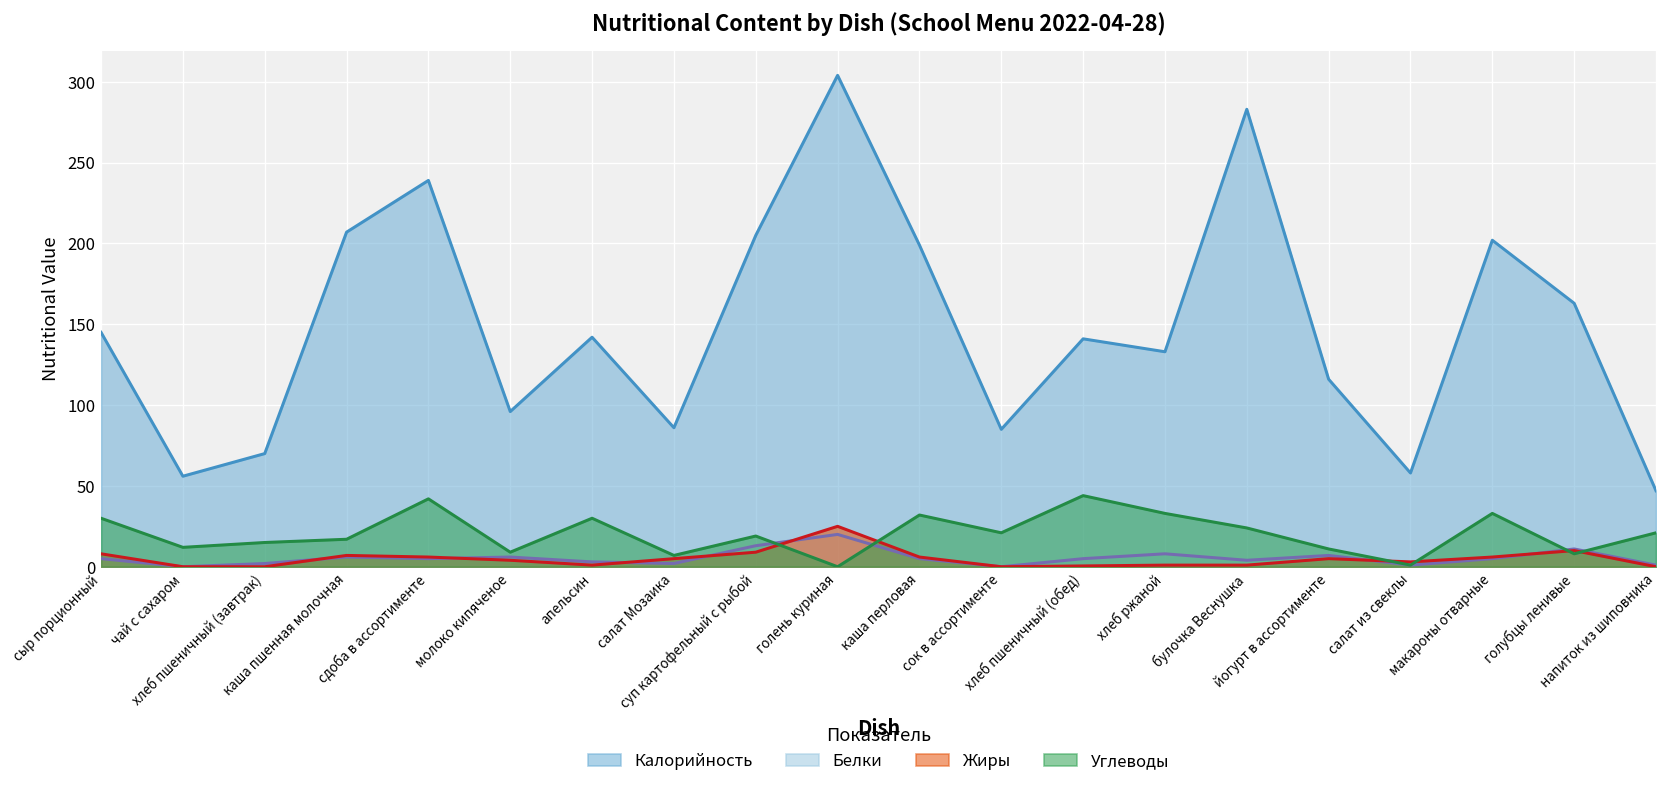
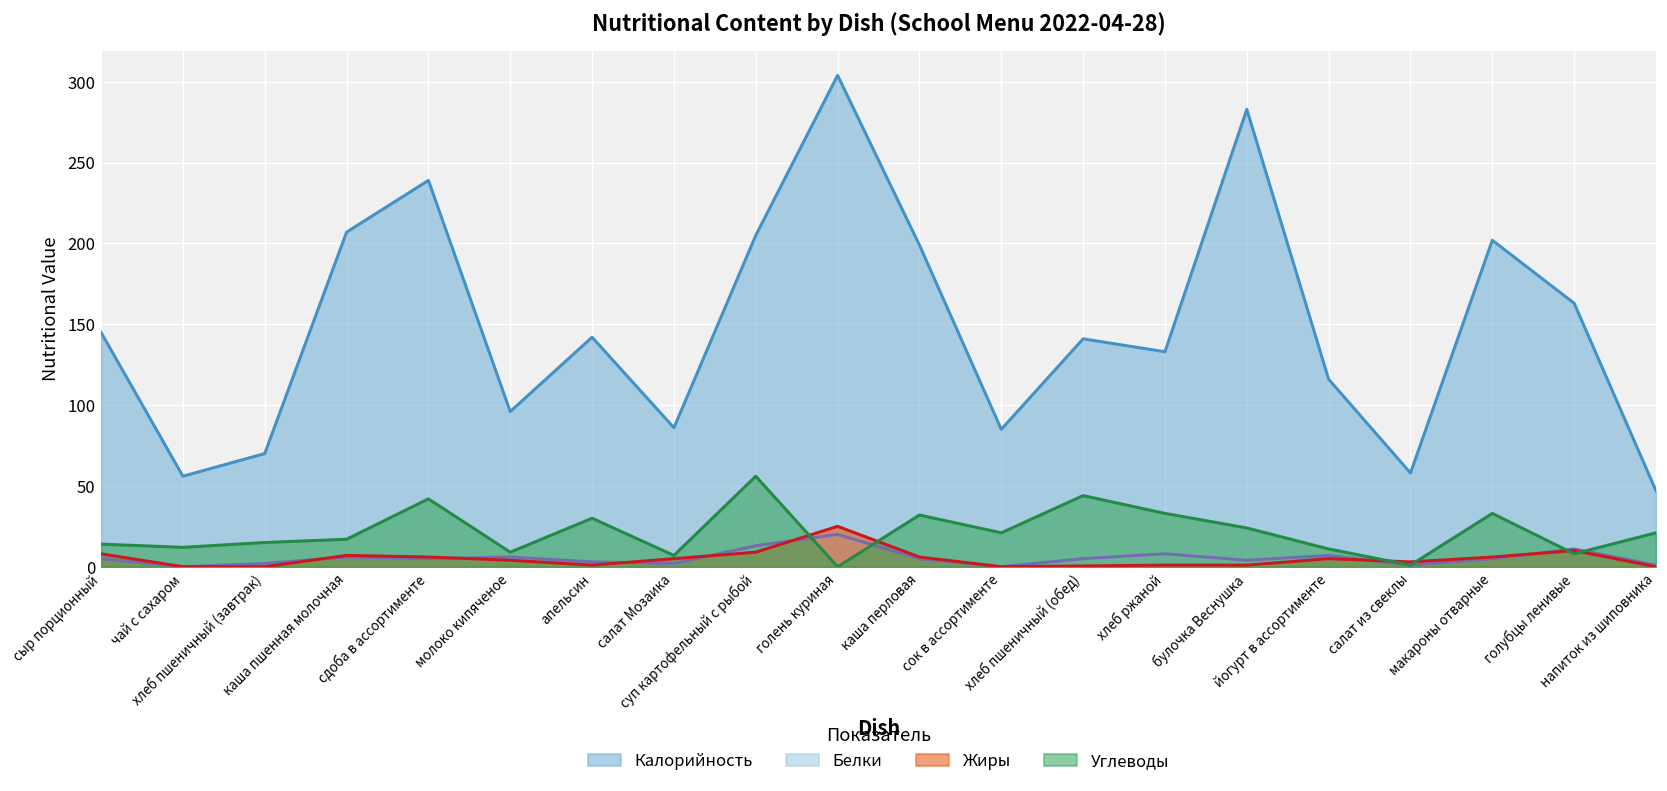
  {
    "Жиры": {
      "сыр порционный": 8,
      "хлеб пшеничный (завтрак)": 0,
      "молоко кипяченое": 4,
      "апельсин": 1,
      "салат Мозаика": 5,
      "суп картофельный с рыбой": 9,
      "голень куриная": 25,
      "хлеб пшеничный (обед)": 1,
      "хлеб ржаной": 1,
      "булочка Веснушка": 1,
      "йогурт в ассортименте": 5,
      "салат из свеклы": 3
    },
    "Углеводы": {
-     "сыр порционный": 30,
+     "сыр порционный": 14,
      "чай с сахаром": 12,
      "хлеб пшеничный (завтрак)": 15,
      "каша пшенная молочная": 17,
      "сдоба в ассортименте": 42,
      "молоко кипяченое": 9,
      "апельсин": 30,
      "салат Мозаика": 7,
-     "суп картофельный с рыбой": 19,
+     "суп картофельный с рыбой": 56,
      "голень куриная": 0,
      "каша перловая": 32,
      "сок в ассортименте": 21,
      "хлеб пшеничный (обед)": 44,
      "хлеб ржаной": 33,
      "булочка Веснушка": 24,
      "йогурт в ассортименте": 11,
      "макароны отварные": 33,
      "голубцы ленивые": 8,
      "напиток из шиповника": 21
    }
  }
